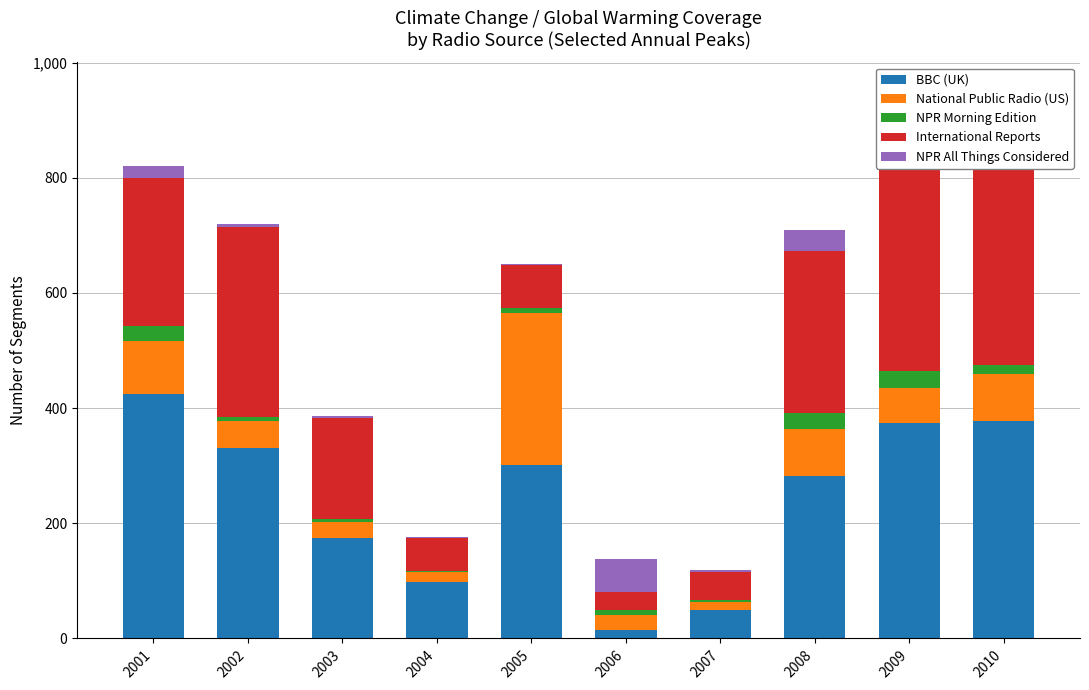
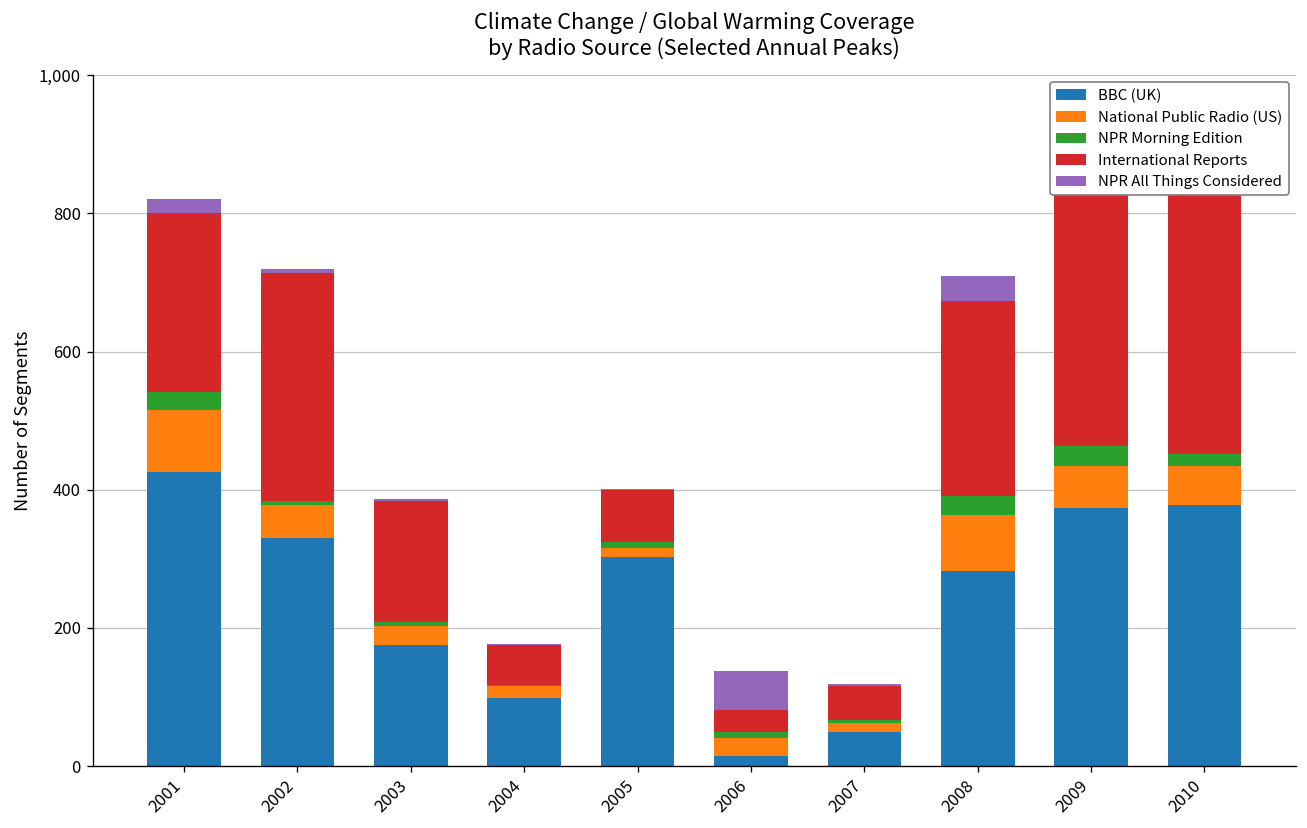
  {
    "BBC (UK)": {
      "2001": 430,
      "2002": 330,
      "2003": 180,
      "2004": 100,
      "2005": 300,
      "2006": 10,
      "2007": 50,
      "2008": 280,
      "2009": 370,
      "2010": 380
    },
    "National Public Radio (US)": {
      "2001": 90,
      "2002": 50,
      "2003": 30,
      "2004": 20,
-     "2005": 260,
+     "2005": 10,
      "2006": 30,
      "2007": 10,
      "2008": 80,
      "2009": 60,
-     "2010": 80
+     "2010": 60
    },
    "NPR Morning Edition": {
      "2001": 30,
      "2002": 10,
      "2003": 10,
      "2005": 10,
      "2006": 10,
      "2008": 30,
      "2009": 30,
      "2010": 20
    },
    "International Reports": {
      "2001": 260,
      "2002": 330,
      "2003": 180,
      "2004": 60,
      "2005": 80,
      "2006": 30,
      "2007": 50,
      "2008": 280
    },
    "NPR All Things Considered": {
      "2001": 20,
      "2002": 10,
      "2006": 60,
      "2008": 40
    }
  }
